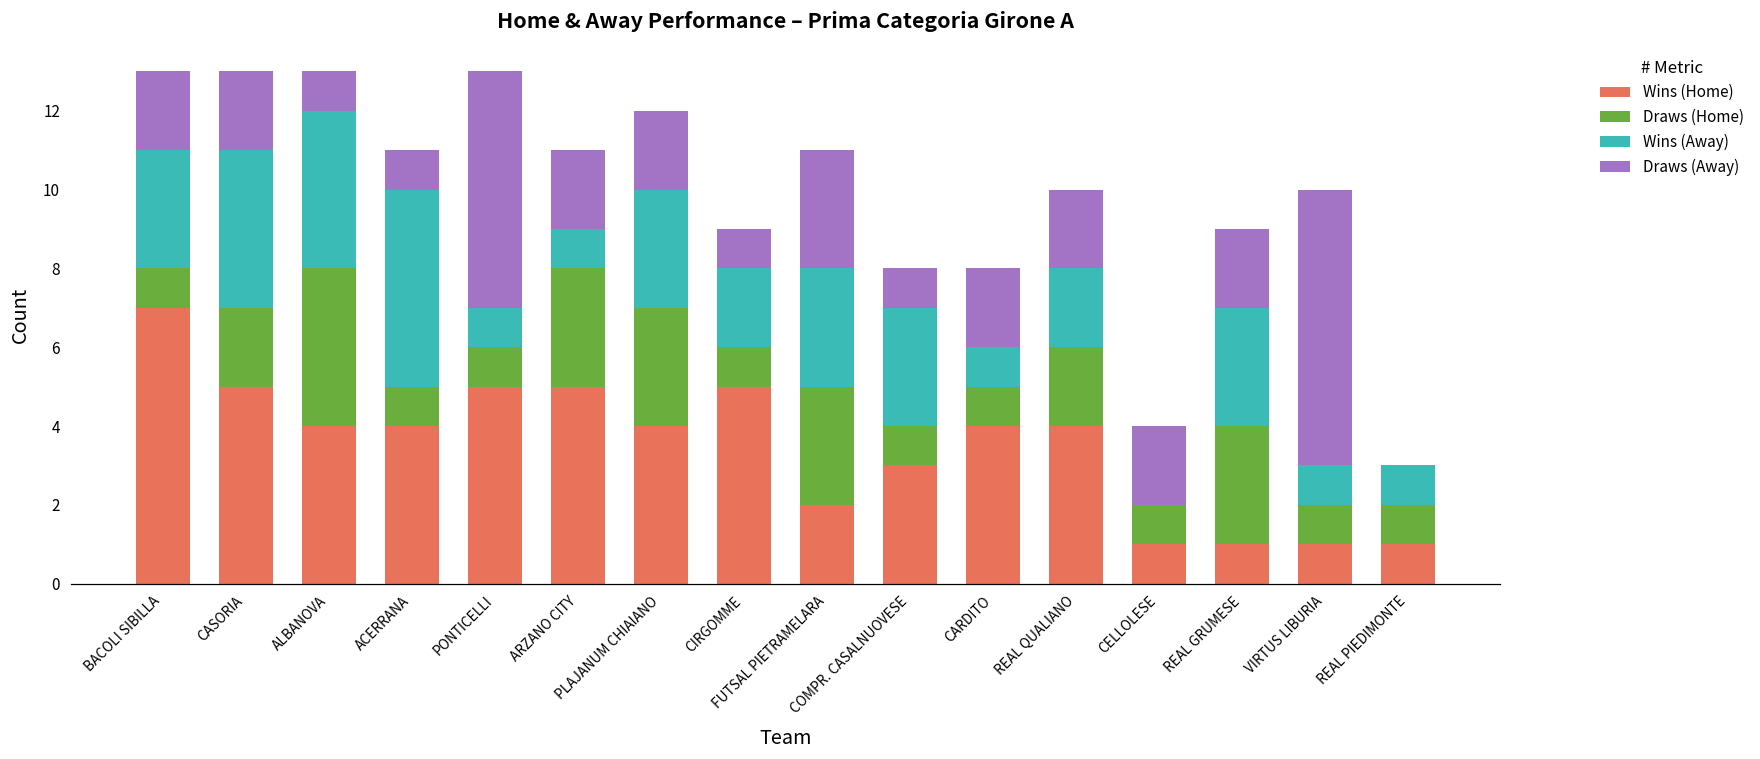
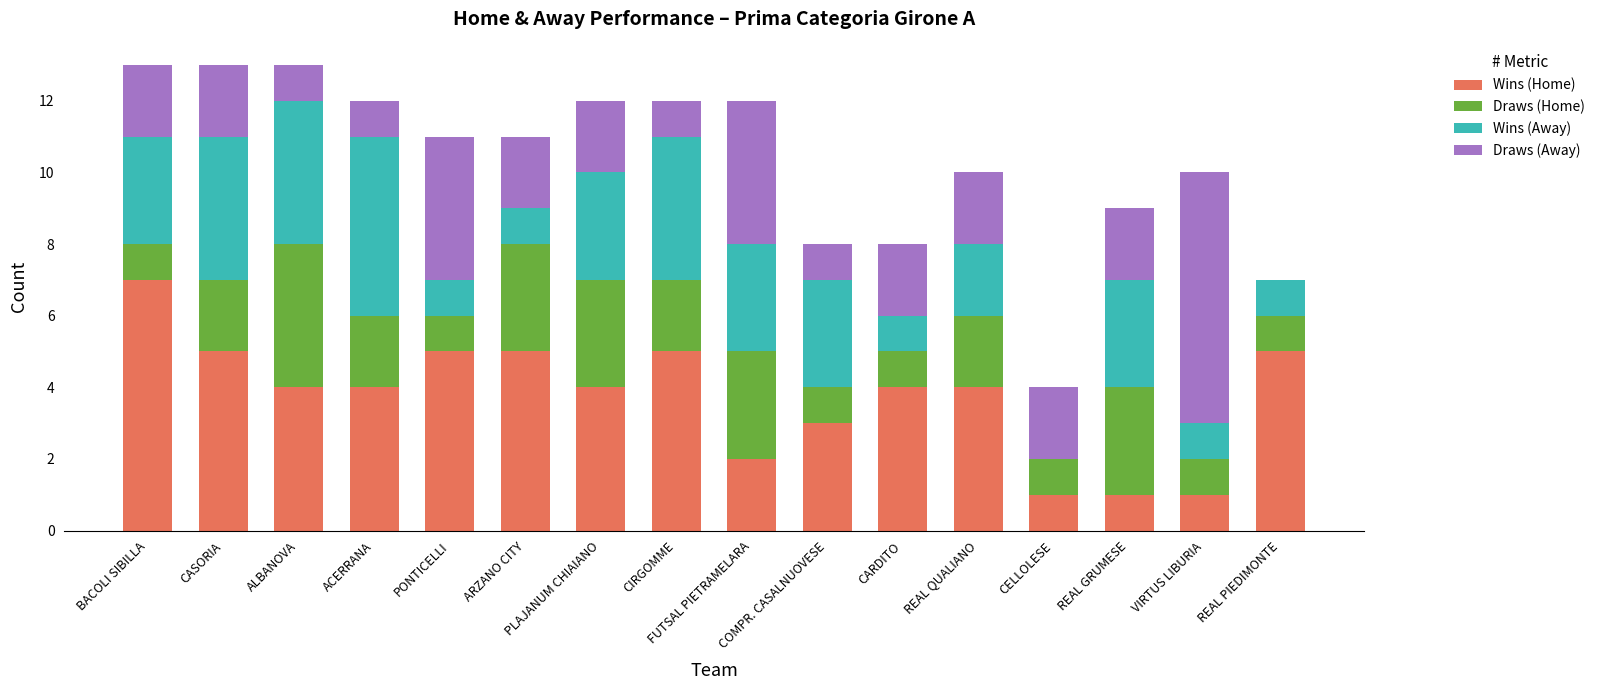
  {
    "Wins (Home)": {
      "BACOLI SIBILLA": 7,
      "CASORIA": 5,
      "ALBANOVA": 4,
      "ACERRANA": 4,
      "PONTICELLI": 5,
      "ARZANO CITY": 5,
      "PLAJANUM CHIAIANO": 4,
      "CIRGOMME": 5,
      "FUTSAL PIETRAMELARA": 2,
      "COMPR. CASALNUOVESE": 3,
      "CARDITO": 4,
      "REAL QUALIANO": 4,
      "CELLOLESE": 1,
      "REAL GRUMESE": 1,
      "VIRTUS LIBURIA": 1,
-     "REAL PIEDIMONTE": 1
+     "REAL PIEDIMONTE": 5
    },
    "Draws (Home)": {
      "BACOLI SIBILLA": 1,
      "CASORIA": 2,
      "ALBANOVA": 4,
-     "ACERRANA": 1,
+     "ACERRANA": 2,
      "PONTICELLI": 1,
      "ARZANO CITY": 3,
      "PLAJANUM CHIAIANO": 3,
-     "CIRGOMME": 1,
+     "CIRGOMME": 2,
      "FUTSAL PIETRAMELARA": 3,
      "COMPR. CASALNUOVESE": 1,
      "CARDITO": 1,
      "REAL QUALIANO": 2,
      "CELLOLESE": 1,
      "REAL GRUMESE": 3,
      "VIRTUS LIBURIA": 1,
      "REAL PIEDIMONTE": 1
    },
    "Wins (Away)": {
      "BACOLI SIBILLA": 3,
      "CASORIA": 4,
      "ALBANOVA": 4,
      "ACERRANA": 5,
      "PONTICELLI": 1,
      "ARZANO CITY": 1,
      "PLAJANUM CHIAIANO": 3,
-     "CIRGOMME": 2,
+     "CIRGOMME": 4,
      "FUTSAL PIETRAMELARA": 3,
      "COMPR. CASALNUOVESE": 3,
      "CARDITO": 1,
      "REAL QUALIANO": 2,
      "CELLOLESE": 0,
      "REAL GRUMESE": 3,
      "VIRTUS LIBURIA": 1,
      "REAL PIEDIMONTE": 1
    },
    "Draws (Away)": {
      "BACOLI SIBILLA": 2,
      "CASORIA": 2,
      "ALBANOVA": 1,
      "ACERRANA": 1,
-     "PONTICELLI": 6,
+     "PONTICELLI": 4,
      "ARZANO CITY": 2,
      "PLAJANUM CHIAIANO": 2,
      "CIRGOMME": 1,
-     "FUTSAL PIETRAMELARA": 3,
+     "FUTSAL PIETRAMELARA": 4,
      "COMPR. CASALNUOVESE": 1,
      "CARDITO": 2,
      "REAL QUALIANO": 2,
      "CELLOLESE": 2,
      "REAL GRUMESE": 2,
      "VIRTUS LIBURIA": 7,
      "REAL PIEDIMONTE": 0
    }
  }
